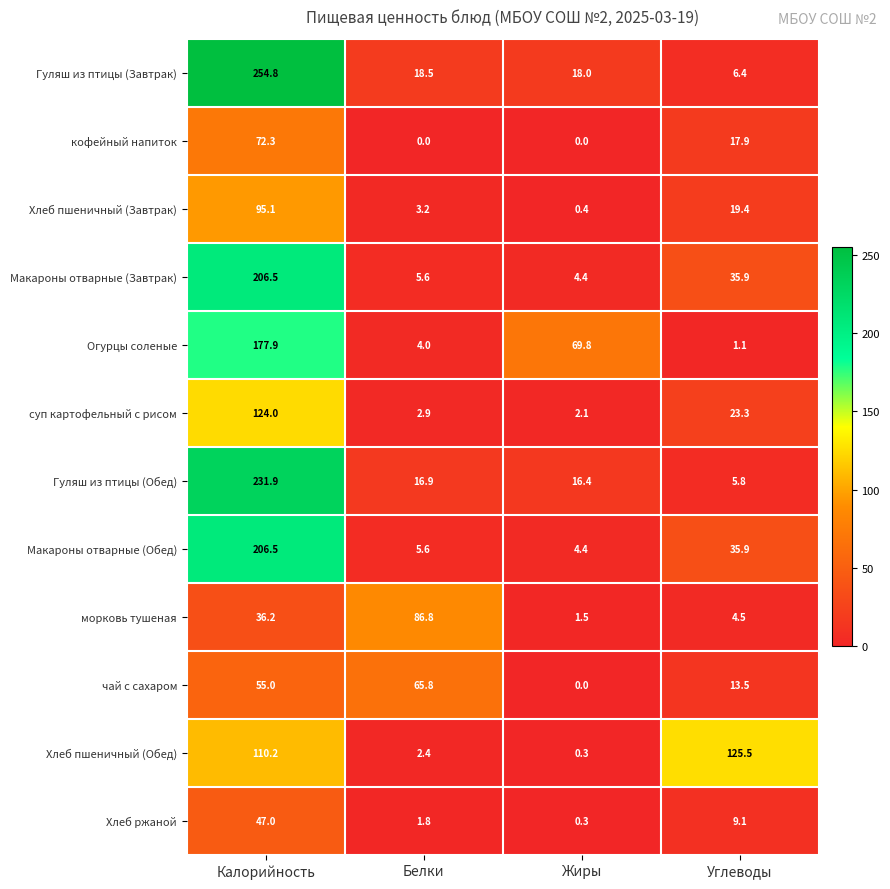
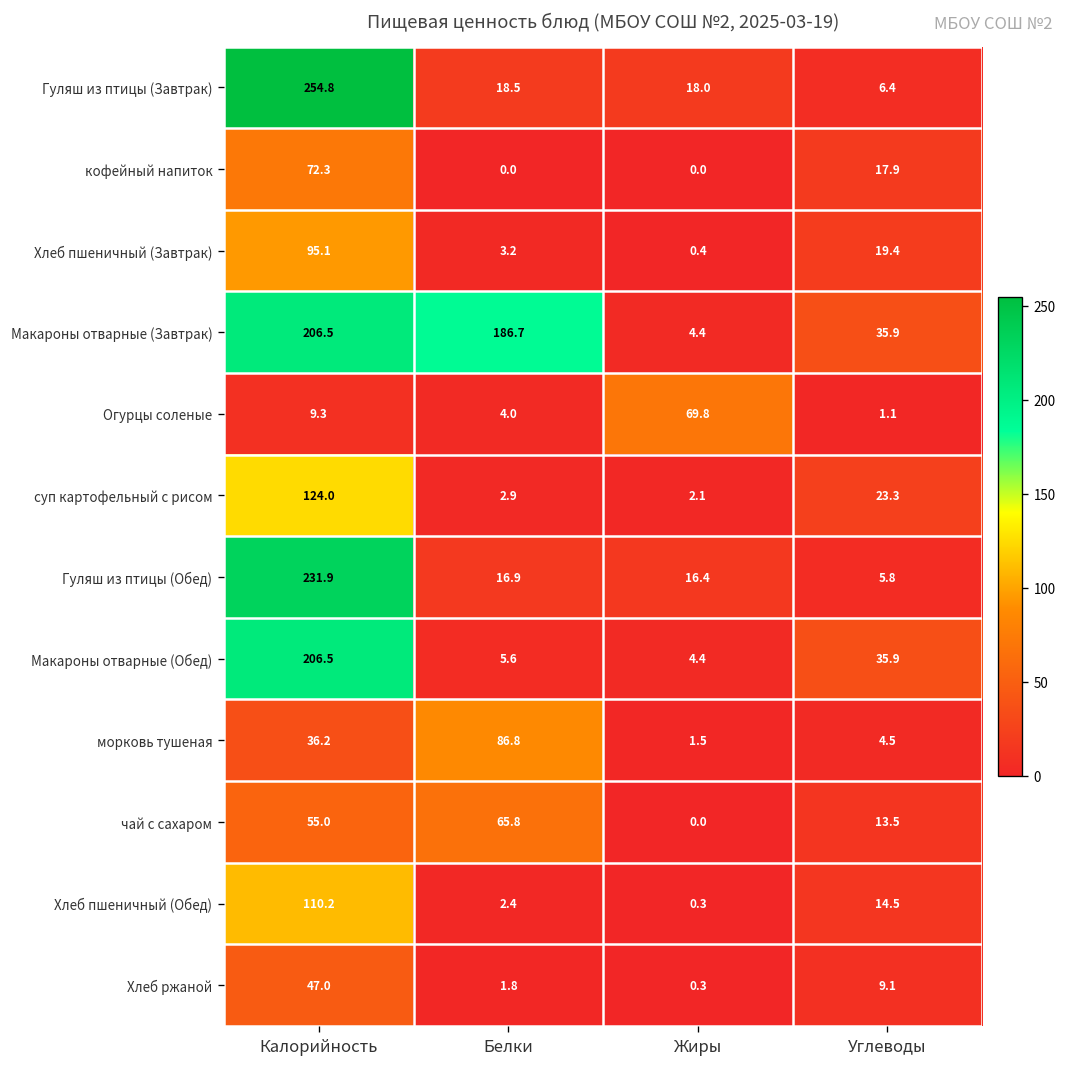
  {
    "Гуляш из птицы (Завтрак)": {
      "Калорийность": 254.8,
      "Белки": 18.5,
      "Жиры": 18.0,
      "Углеводы": 6.4
    },
    "кофейный напиток": {
      "Калорийность": 72.3,
      "Белки": 0.0,
      "Жиры": 0.0,
      "Углеводы": 17.9
    },
    "Хлеб пшеничный (Завтрак)": {
      "Калорийность": 95.1,
      "Белки": 3.2,
      "Жиры": 0.4,
      "Углеводы": 19.4
    },
    "Макароны отварные (Завтрак)": {
      "Калорийность": 206.5,
-     "Белки": 5.6,
+     "Белки": 186.7,
      "Жиры": 4.4,
      "Углеводы": 35.9
    },
    "Огурцы соленые": {
-     "Калорийность": 177.9,
+     "Калорийность": 9.3,
      "Белки": 4.0,
      "Жиры": 69.8,
      "Углеводы": 1.1
    },
    "суп картофельный с рисом": {
      "Калорийность": 124.0,
      "Белки": 2.9,
      "Жиры": 2.1,
      "Углеводы": 23.3
    },
    "Гуляш из птицы (Обед)": {
      "Калорийность": 231.9,
      "Белки": 16.9,
      "Жиры": 16.4,
      "Углеводы": 5.8
    },
    "Макароны отварные (Обед)": {
      "Калорийность": 206.5,
      "Белки": 5.6,
      "Жиры": 4.4,
      "Углеводы": 35.9
    },
    "морковь тушеная": {
      "Калорийность": 36.2,
      "Белки": 86.8,
      "Жиры": 1.5,
      "Углеводы": 4.5
    },
    "чай с сахаром": {
      "Калорийность": 55.0,
      "Белки": 65.8,
      "Жиры": 0.0,
      "Углеводы": 13.5
    },
    "Хлеб пшеничный (Обед)": {
      "Калорийность": 110.2,
      "Белки": 2.4,
      "Жиры": 0.3,
-     "Углеводы": 125.5
+     "Углеводы": 14.5
    },
    "Хлеб ржаной": {
      "Калорийность": 47.0,
      "Белки": 1.8,
      "Жиры": 0.3,
      "Углеводы": 9.1
    }
  }
